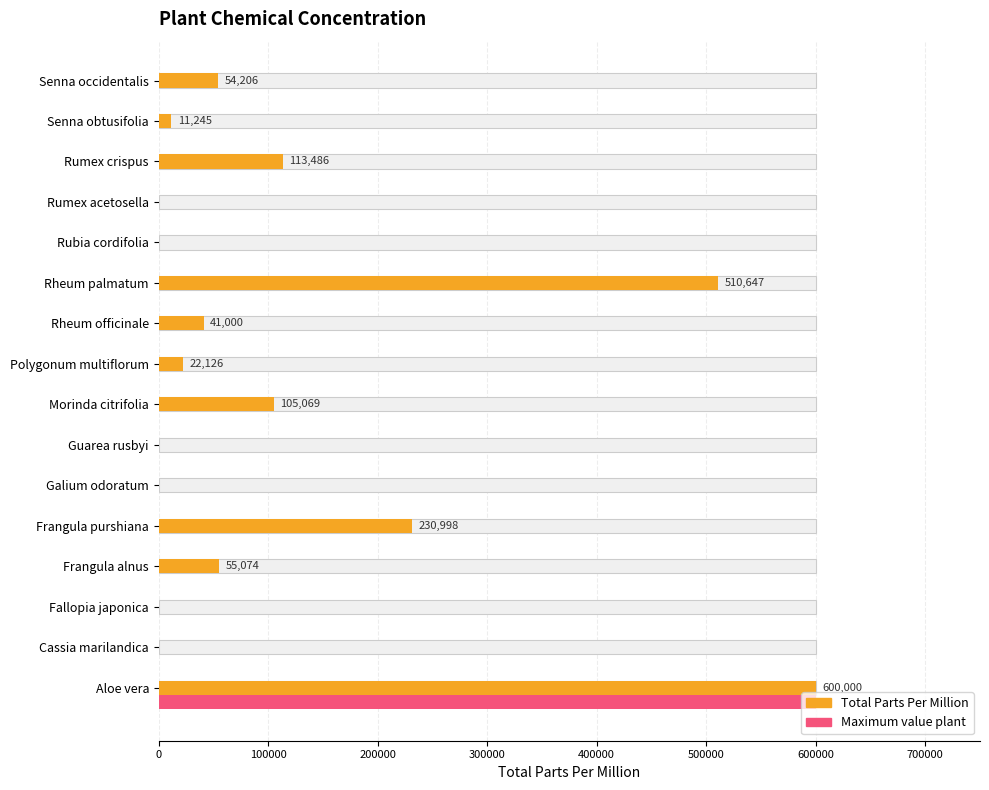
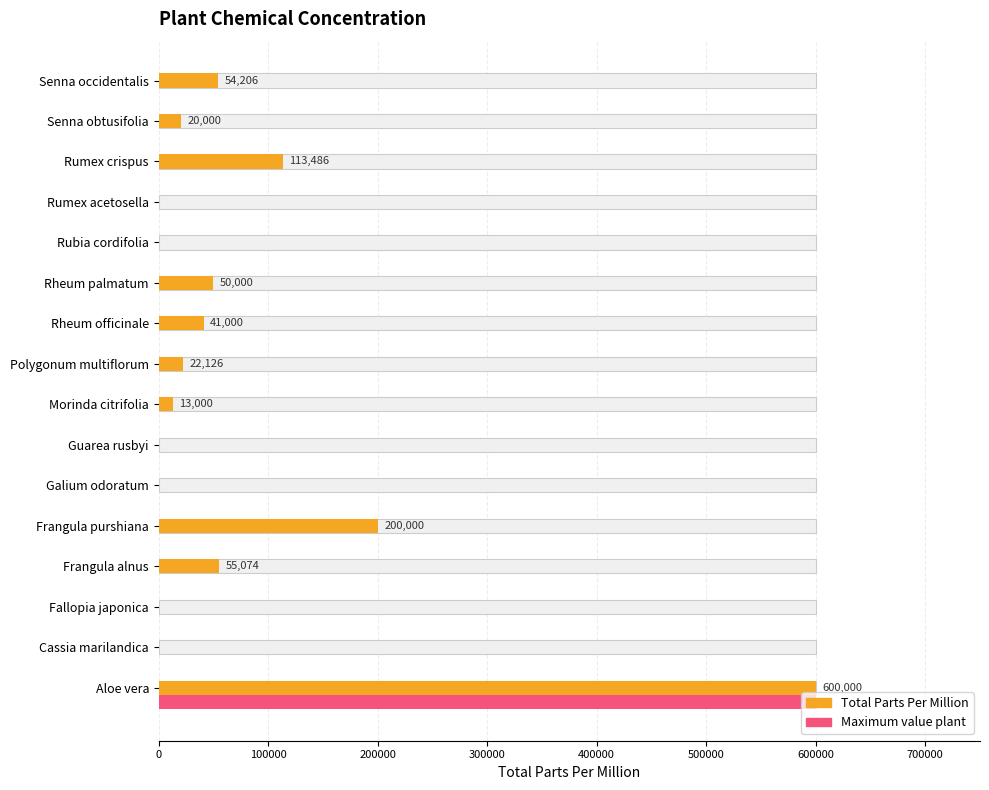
  {
    "Total Parts Per Million": {
-     "Senna obtusifolia": "11,245",
-     "Rheum palmatum": "510,647",
-     "Morinda citrifolia": "105,069",
-     "Frangula purshiana": "230,998"
+     "Senna obtusifolia": "20,000",
+     "Rheum palmatum": "50,000",
+     "Morinda citrifolia": "13,000",
+     "Frangula purshiana": "200,000"
    }
  }
